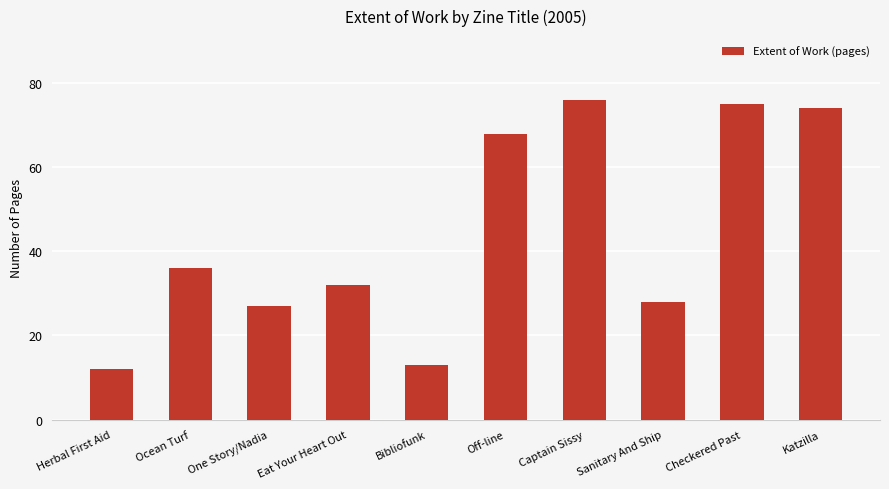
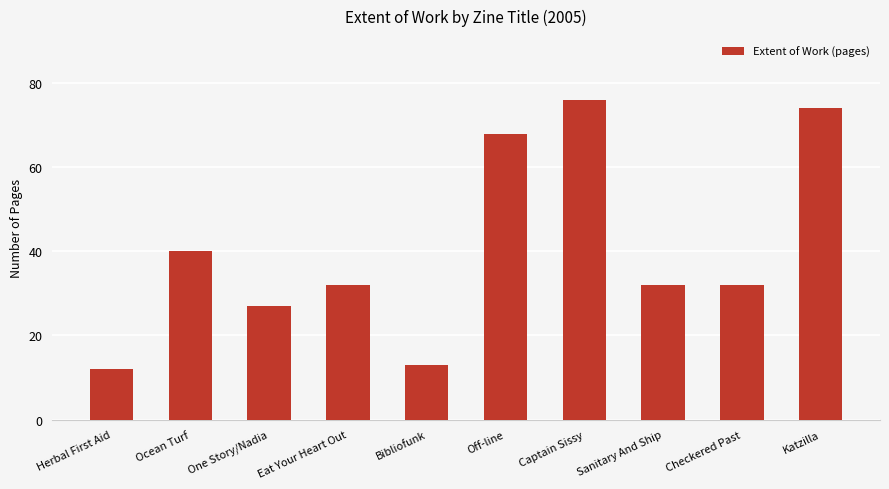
  {
    "Herbal First Aid": 12,
-   "Ocean Turf": 36,
+   "Ocean Turf": 40,
    "One Story/Nadia": 27,
    "Eat Your Heart Out": 32,
    "Bibliofunk": 13,
    "Off-line": 68,
    "Captain Sissy": 76,
-   "Sanitary And Ship": 28,
-   "Checkered Past": 75,
+   "Sanitary And Ship": 32,
+   "Checkered Past": 32,
    "Katzilla": 74
  }
